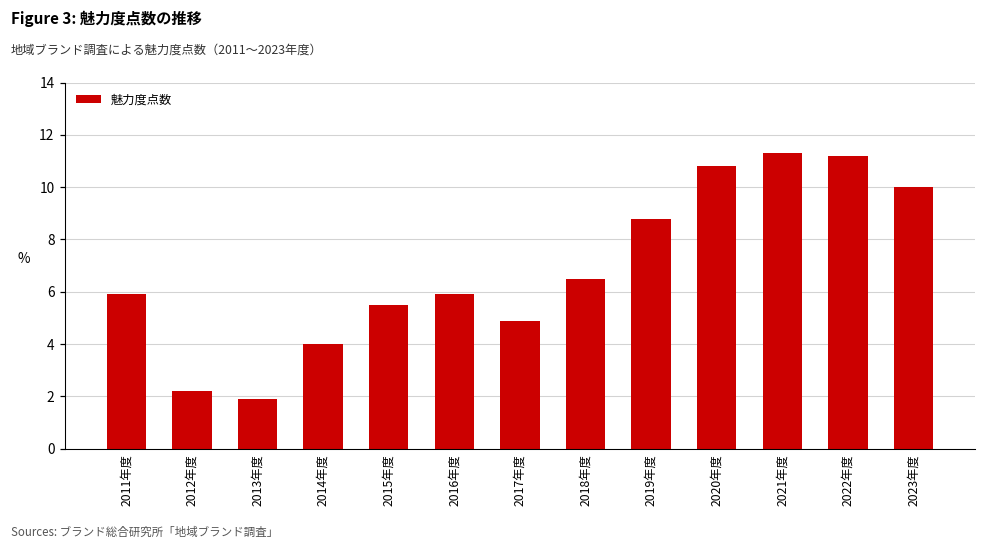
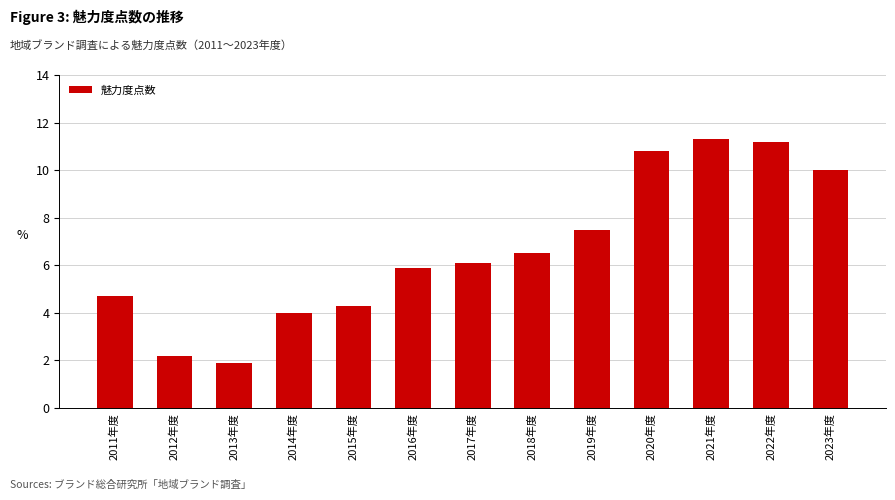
  {
-   "2011年度": 5.9,
+   "2011年度": 4.7,
    "2012年度": 2.2,
    "2013年度": 1.9,
    "2014年度": 4.0,
-   "2015年度": 5.5,
+   "2015年度": 4.3,
    "2016年度": 5.9,
-   "2017年度": 4.9,
+   "2017年度": 6.1,
    "2018年度": 6.5,
-   "2019年度": 8.8,
+   "2019年度": 7.5,
    "2020年度": 10.8,
    "2021年度": 11.3,
    "2022年度": 11.2,
    "2023年度": 10.0
  }
